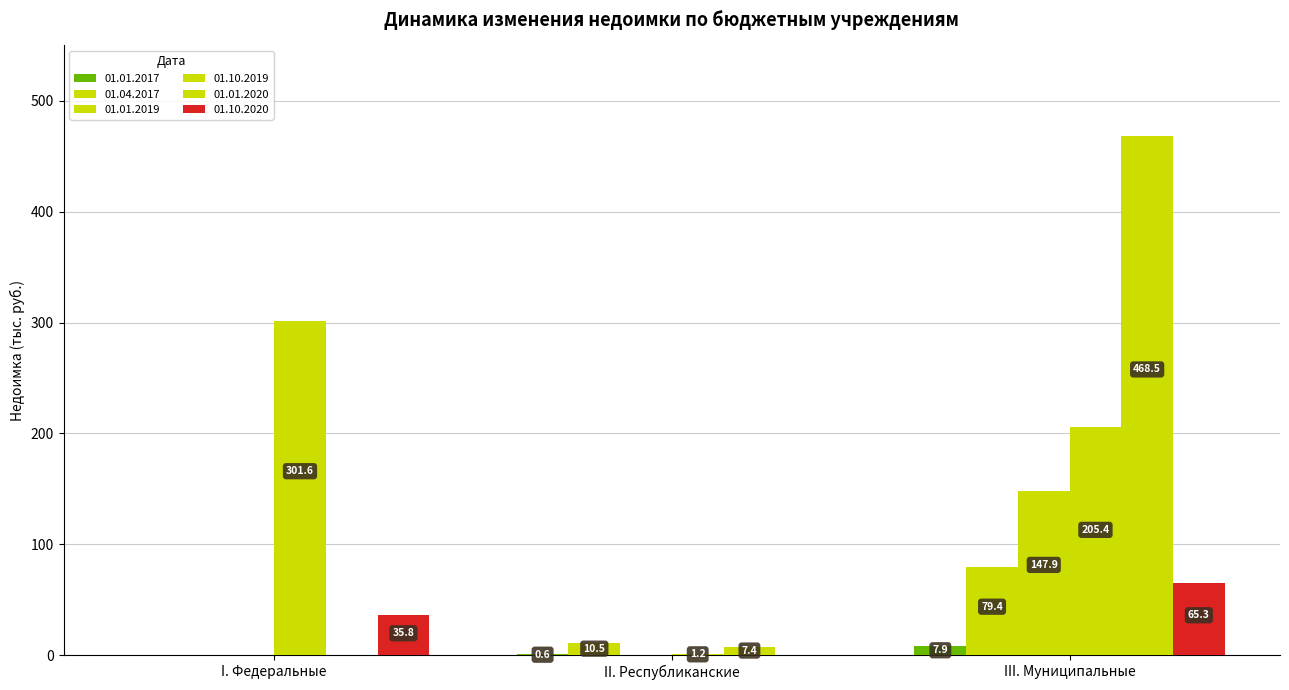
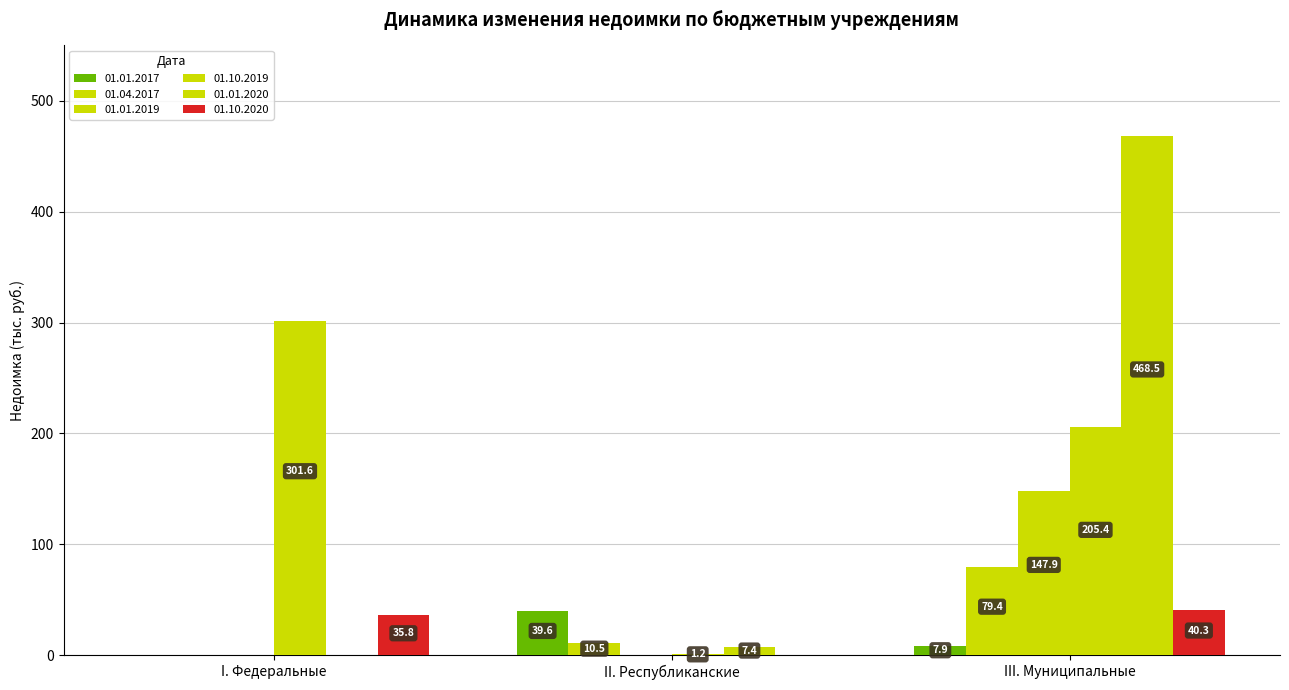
  {
    "01.01.2017": {
-     "II. Республиканские": 0.6
+     "II. Республиканские": 39.6
    },
    "01.10.2020": {
-     "III. Муниципальные": 65.3
+     "III. Муниципальные": 40.3
    }
  }
